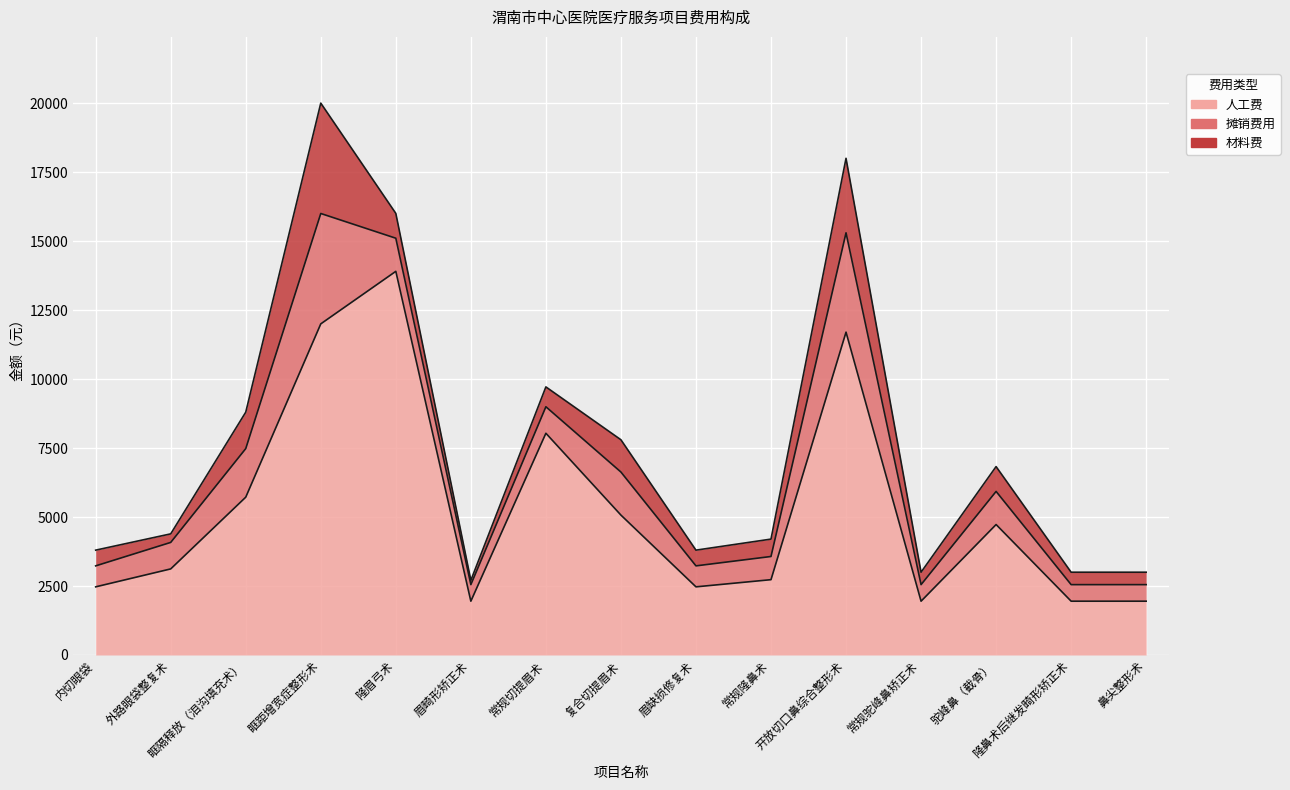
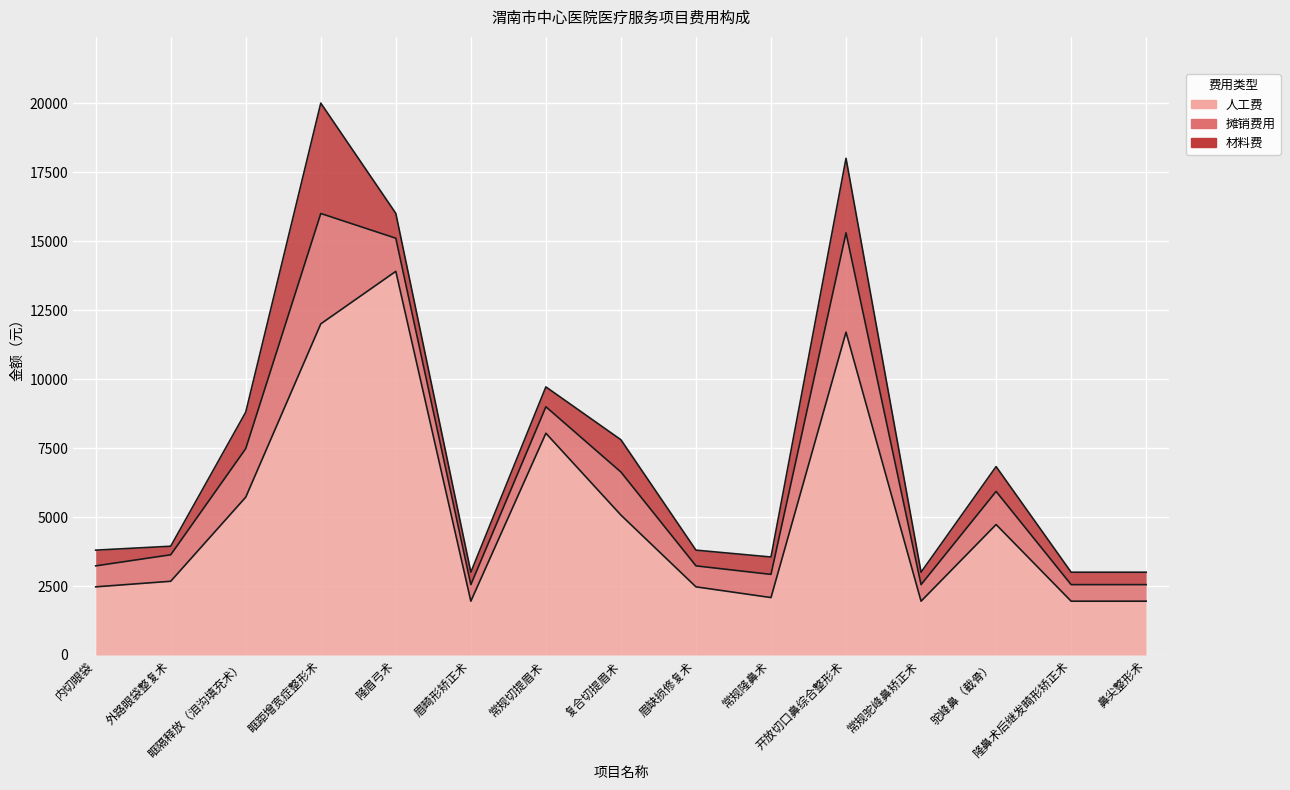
  {
    "人工费": {
      "内切眼袋": 2500,
-     "外路眼袋整复术": 3100,
+     "外路眼袋整复术": 2700,
      "眶隔释放（泪沟填充术）": 5700,
      "眶距增宽症整形术": 12000,
      "隆眉弓术": 13900,
      "眉畸形矫正术": 2000,
      "常规切提眉术": 8000,
      "复合切提眉术": 5100,
      "眉缺损修复术": 2500,
-     "常规隆鼻术": 2700,
+     "常规隆鼻术": 2100,
      "开放切口鼻综合整形术": 11700,
      "常规驼峰鼻矫正术": 2000,
      "驼峰鼻（截骨）": 4700,
      "隆鼻术后继发畸形矫正术": 2000,
      "鼻尖整形术": 2000
    },
    "摊销费用": {
      "内切眼袋": 800,
      "外路眼袋整复术": 1000,
      "眶隔释放（泪沟填充术）": 1800,
      "眶距增宽症整形术": 4000,
      "隆眉弓术": 1200,
      "眉畸形矫正术": 600,
      "常规切提眉术": 1000,
      "复合切提眉术": 1600,
      "眉缺损修复术": 800,
      "常规隆鼻术": 800,
      "开放切口鼻综合整形术": 3600,
      "常规驼峰鼻矫正术": 600,
      "驼峰鼻（截骨）": 1200,
      "隆鼻术后继发畸形矫正术": 600,
      "鼻尖整形术": 600
    },
    "材料费": {
      "内切眼袋": 600,
      "外路眼袋整复术": 300,
      "眶隔释放（泪沟填充术）": 1300,
      "眶距增宽症整形术": 4000,
      "隆眉弓术": 900,
-     "眉畸形矫正术": 200,
+     "眉畸形矫正术": 500,
      "常规切提眉术": 700,
      "复合切提眉术": 1200,
      "眉缺损修复术": 600,
      "常规隆鼻术": 600,
      "开放切口鼻综合整形术": 2700,
      "常规驼峰鼻矫正术": 500,
      "驼峰鼻（截骨）": 900,
      "隆鼻术后继发畸形矫正术": 500,
      "鼻尖整形术": 500
    }
  }
